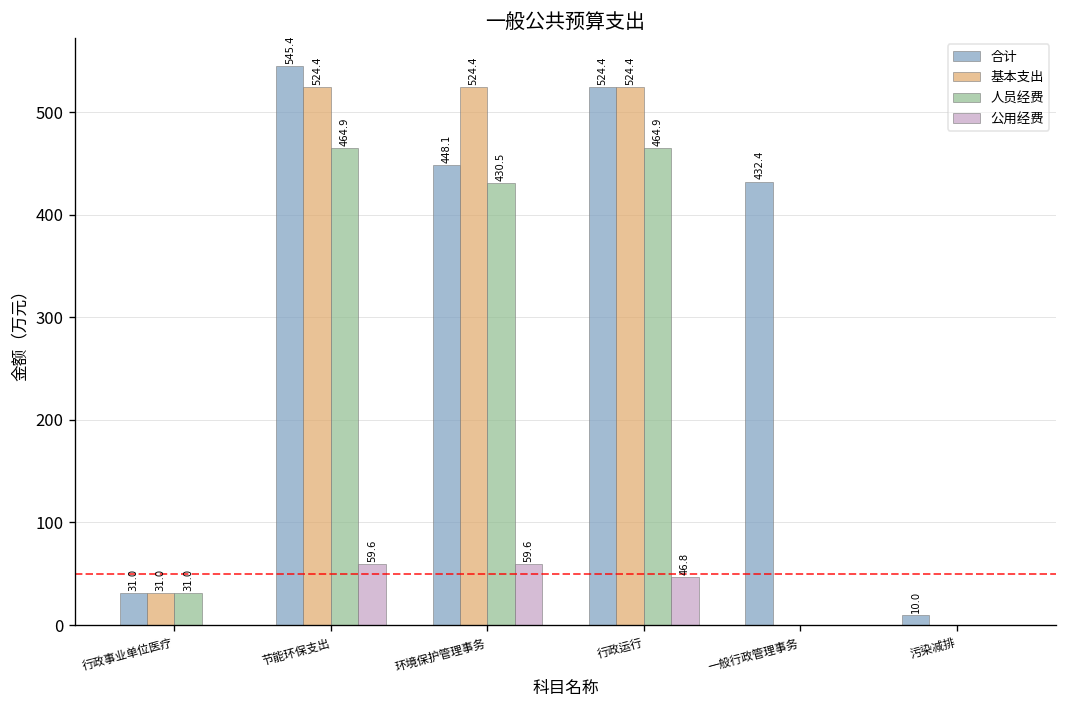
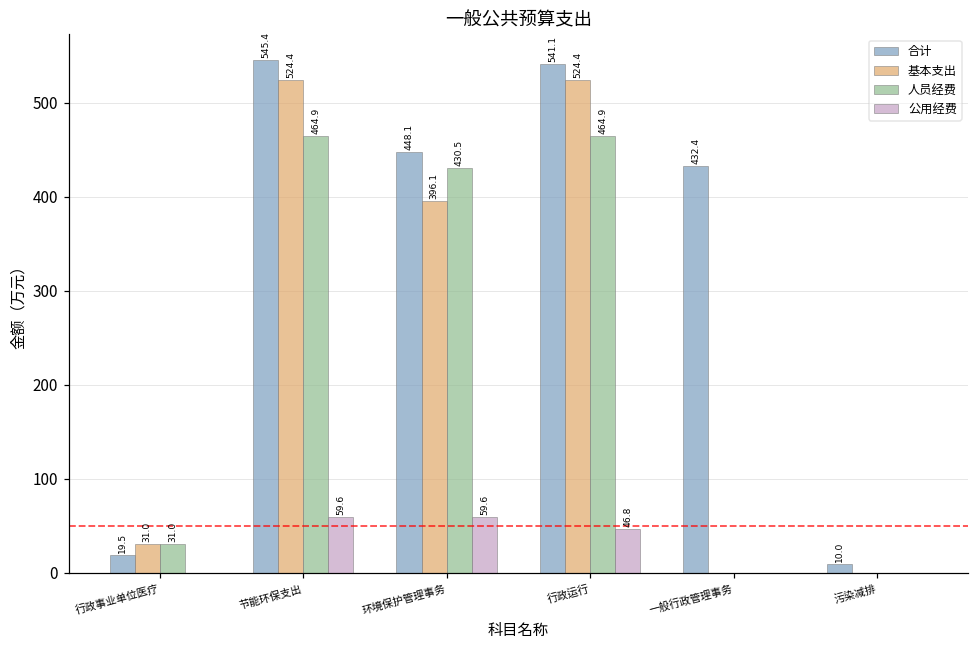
  {
    "合计": {
-     "行政事业单位医疗": 31.0,
+     "行政事业单位医疗": 19.5,
      "节能环保支出": 545.4,
      "环境保护管理事务": 448.1,
-     "行政运行": 524.4,
+     "行政运行": 541.1,
      "一般行政管理事务": 432.4,
      "污染减排": 10.0
    },
    "基本支出": {
      "行政事业单位医疗": 31.0,
      "节能环保支出": 524.4,
-     "环境保护管理事务": 524.4,
+     "环境保护管理事务": 396.1,
      "行政运行": 524.4
    },
    "人员经费": {
      "行政事业单位医疗": 31.0,
      "节能环保支出": 464.9,
      "环境保护管理事务": 430.5,
      "行政运行": 464.9
    },
    "公用经费": {
      "节能环保支出": 59.6,
      "环境保护管理事务": 59.6,
      "行政运行": 46.8
    }
  }
